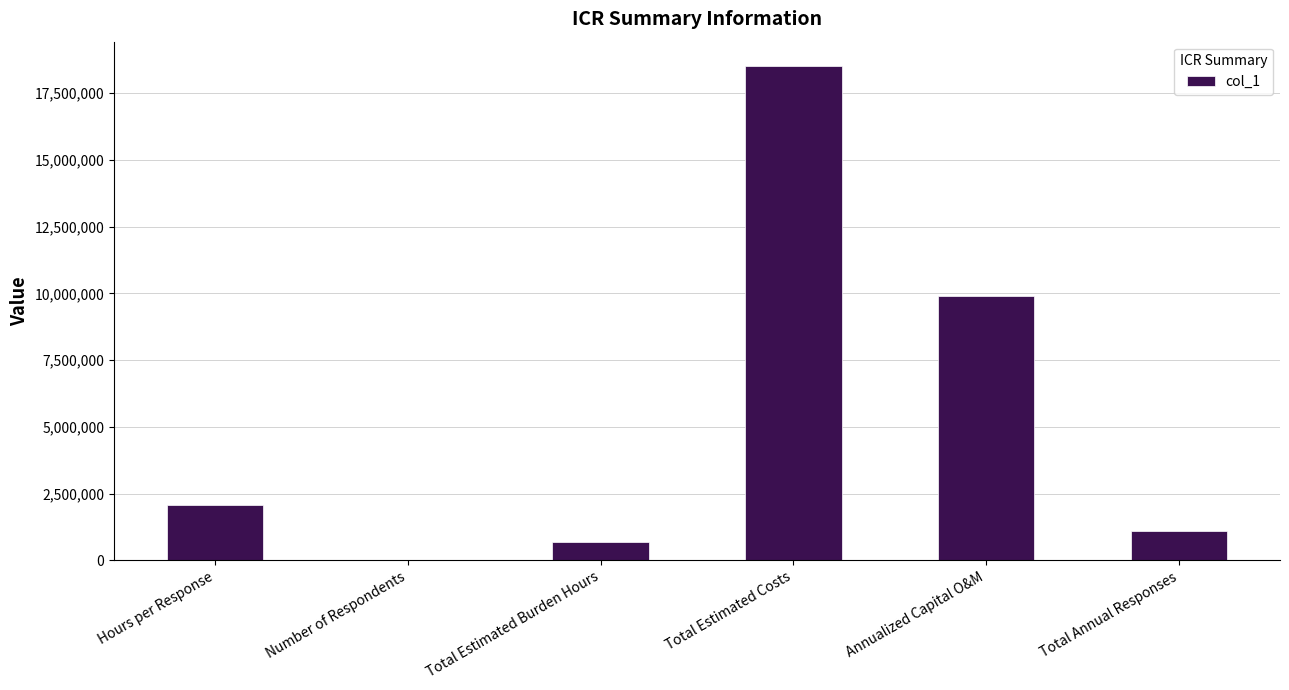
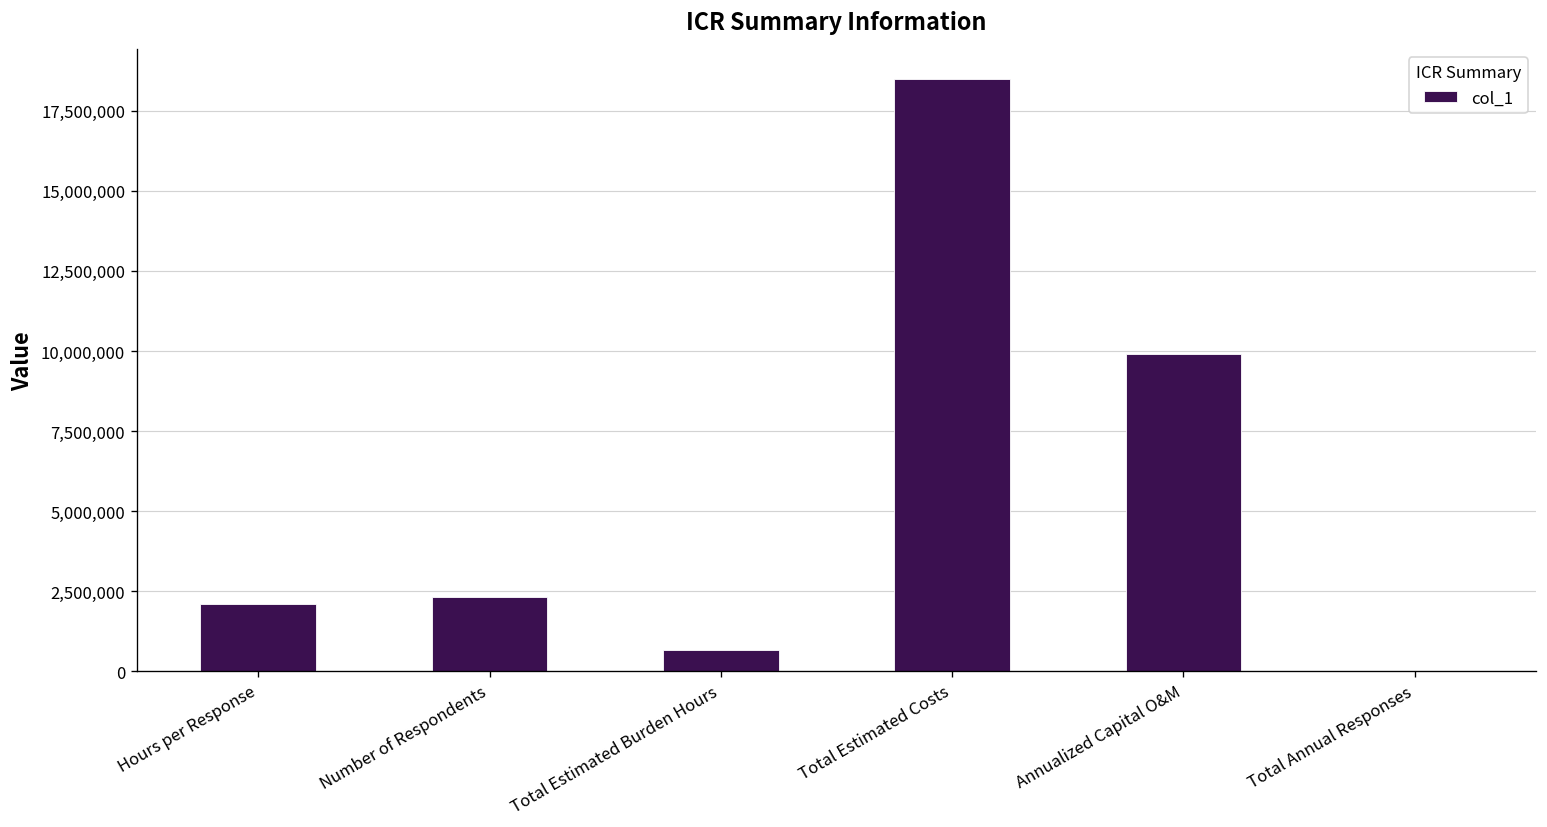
  {
    "Hours per Response": "2,100,000",
-   "Number of Respondents": "0",
+   "Number of Respondents": "2,300,000",
    "Total Estimated Burden Hours": "700,000",
    "Total Estimated Costs": "18,500,000",
    "Annualized Capital O&M": "9,900,000",
-   "Total Annual Responses": "1,100,000"
+   "Total Annual Responses": "0"
  }
